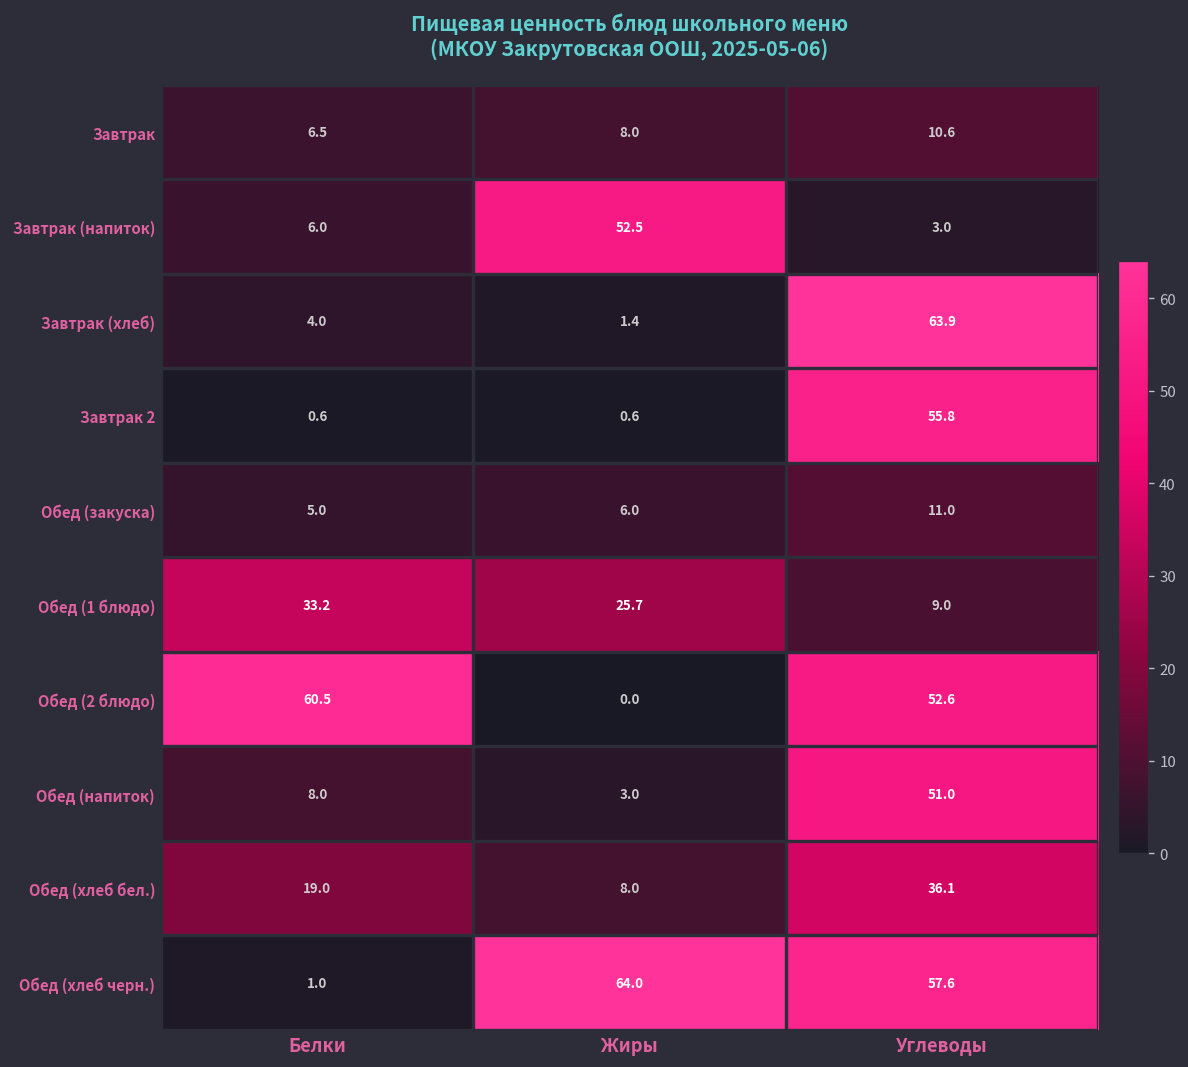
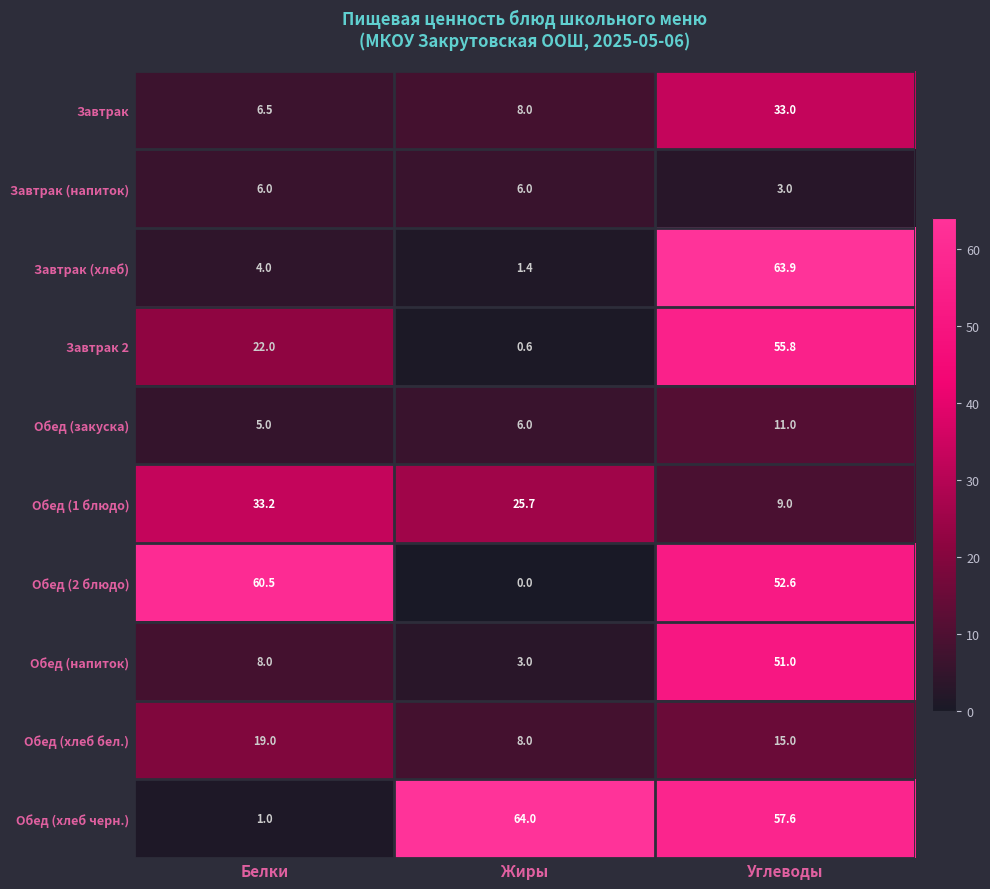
  {
    "Завтрак": {
      "Белки": 6.5,
      "Жиры": 8.0,
-     "Углеводы": 10.6
+     "Углеводы": 33.0
    },
    "Завтрак (напиток)": {
      "Белки": 6.0,
-     "Жиры": 52.5,
+     "Жиры": 6.0,
      "Углеводы": 3.0
    },
    "Завтрак (хлеб)": {
      "Белки": 4.0,
      "Жиры": 1.4,
      "Углеводы": 63.9
    },
    "Завтрак 2": {
-     "Белки": 0.6,
+     "Белки": 22.0,
      "Жиры": 0.6,
      "Углеводы": 55.8
    },
    "Обед (закуска)": {
      "Белки": 5.0,
      "Жиры": 6.0,
      "Углеводы": 11.0
    },
    "Обед (1 блюдо)": {
      "Белки": 33.2,
      "Жиры": 25.7,
      "Углеводы": 9.0
    },
    "Обед (2 блюдо)": {
      "Белки": 60.5,
      "Жиры": 0.0,
      "Углеводы": 52.6
    },
    "Обед (напиток)": {
      "Белки": 8.0,
      "Жиры": 3.0,
      "Углеводы": 51.0
    },
    "Обед (хлеб бел.)": {
      "Белки": 19.0,
      "Жиры": 8.0,
-     "Углеводы": 36.1
+     "Углеводы": 15.0
    },
    "Обед (хлеб черн.)": {
      "Белки": 1.0,
      "Жиры": 64.0,
      "Углеводы": 57.6
    }
  }
